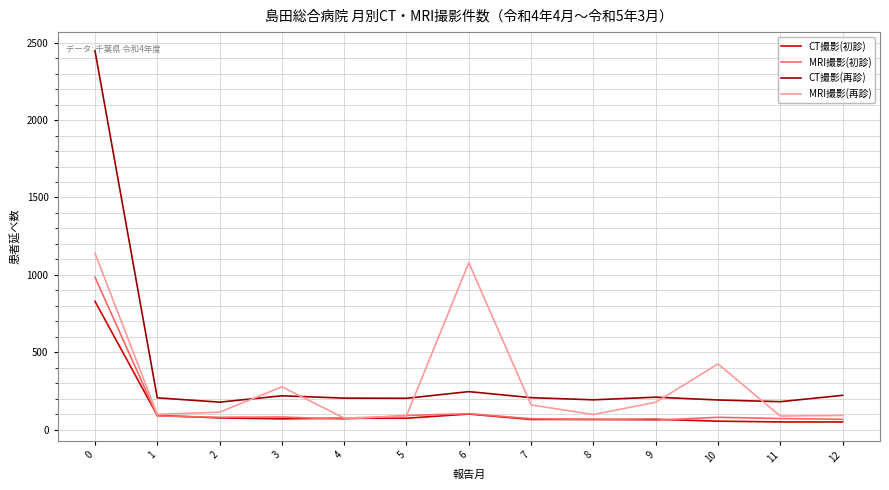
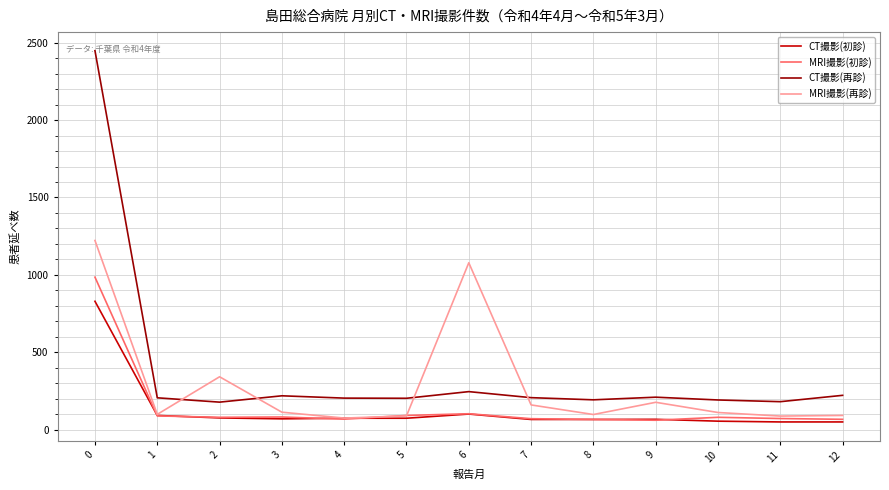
  {
    "MRI撮影(初診)": {
      "0": 990,
      "10": 80,
      "12": 70
    },
    "MRI撮影(再診)": {
-     "0": 1140,
-     "2": 110,
-     "3": 280,
+     "0": 1220,
+     "2": 340,
+     "3": 110,
      "6": 1080,
      "7": 160,
      "8": 100,
      "9": 180,
-     "10": 420,
+     "10": 110,
      "12": 90
    }
  }
